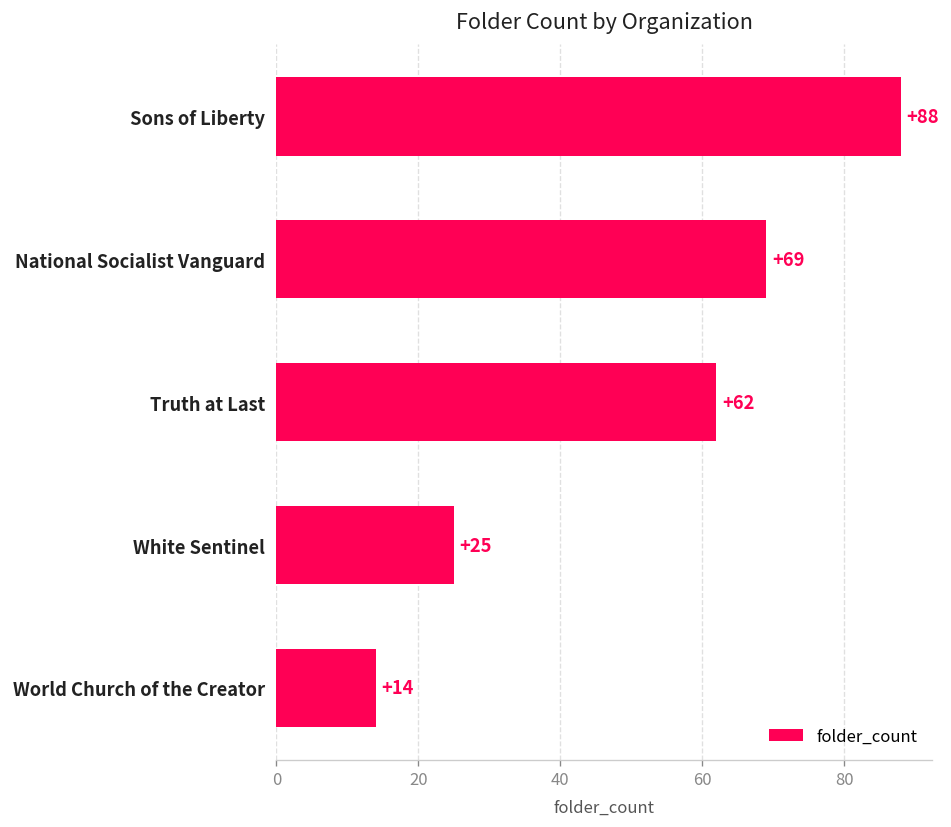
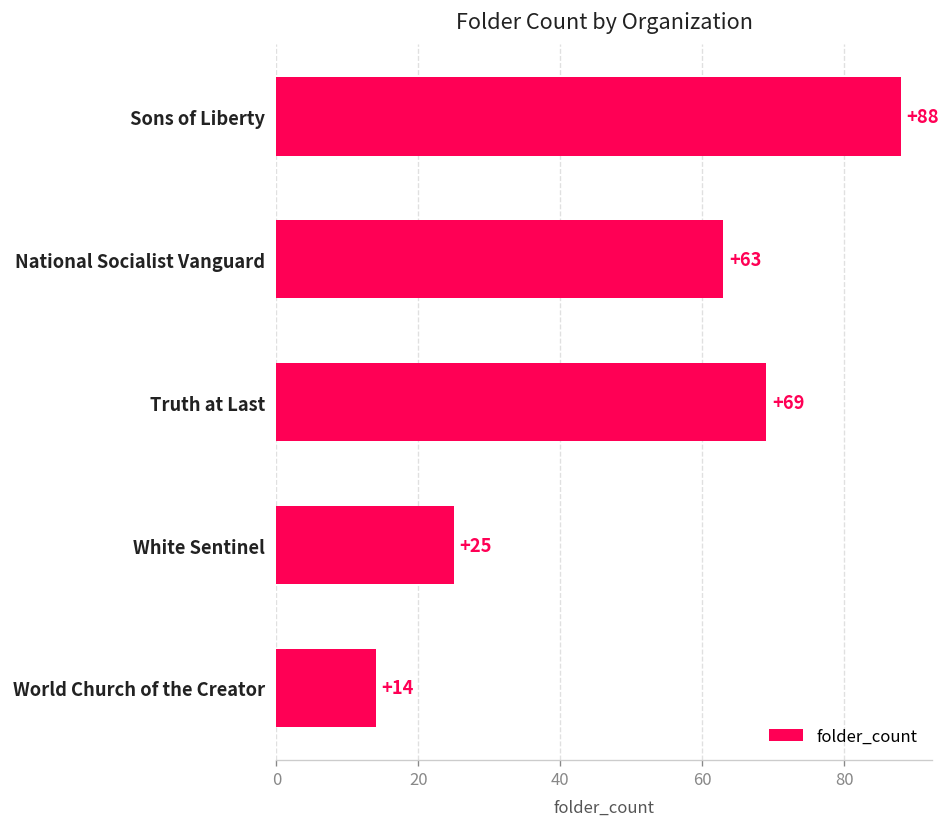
  {
    "Sons of Liberty": "+88",
-   "National Socialist Vanguard": "+69",
-   "Truth at Last": "+62",
+   "National Socialist Vanguard": "+63",
+   "Truth at Last": "+69",
    "White Sentinel": "+25",
    "World Church of the Creator": "+14"
  }
